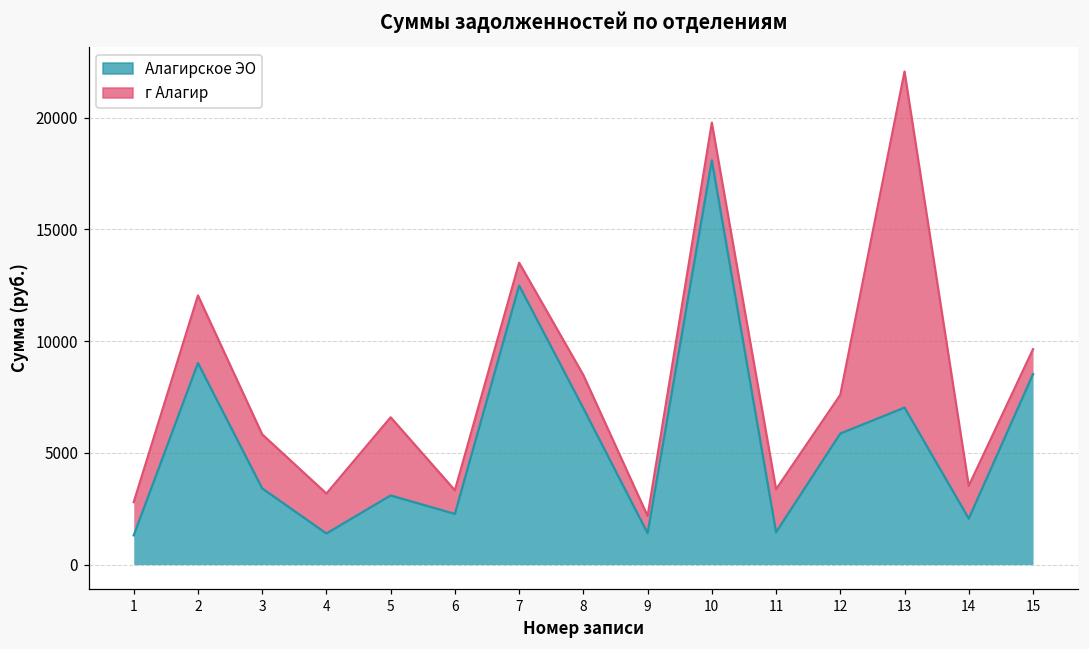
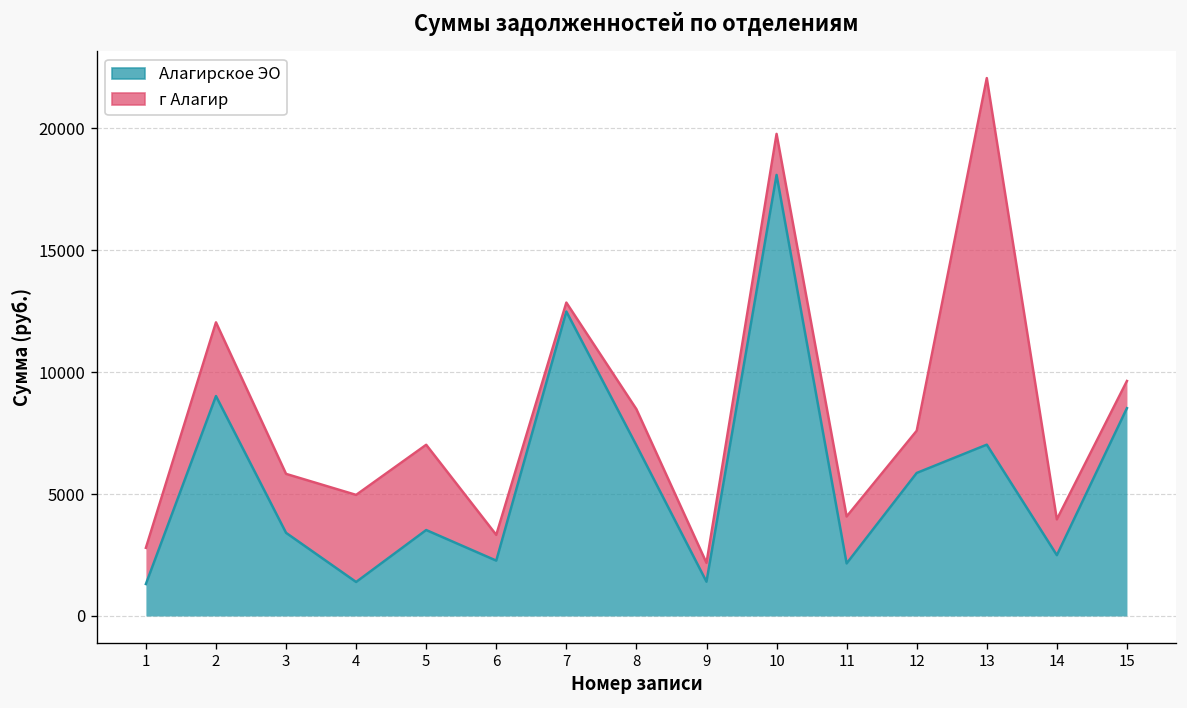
  {
    "Алагирское ЭО": {
      "1": 1300,
      "2": 9000,
      "3": 3400,
      "4": 1400,
-     "5": 3100,
+     "5": 3500,
      "6": 2300,
      "7": 12500,
      "8": 7000,
      "9": 1400,
      "10": 18100,
-     "11": 1400,
+     "11": 2200,
      "12": 5900,
      "13": 7000,
-     "14": 2100,
+     "14": 2500,
      "15": 8500
    },
    "г Алагир": {
      "1": 1500,
      "2": 3000,
      "3": 2400,
-     "4": 1800,
+     "4": 3600,
      "5": 3500,
      "6": 1100,
-     "7": 1000,
+     "7": 400,
      "8": 1500,
      "9": 800,
      "10": 1700,
      "11": 1900,
      "12": 1700,
      "13": 15000,
      "14": 1500,
      "15": 1100
    }
  }
